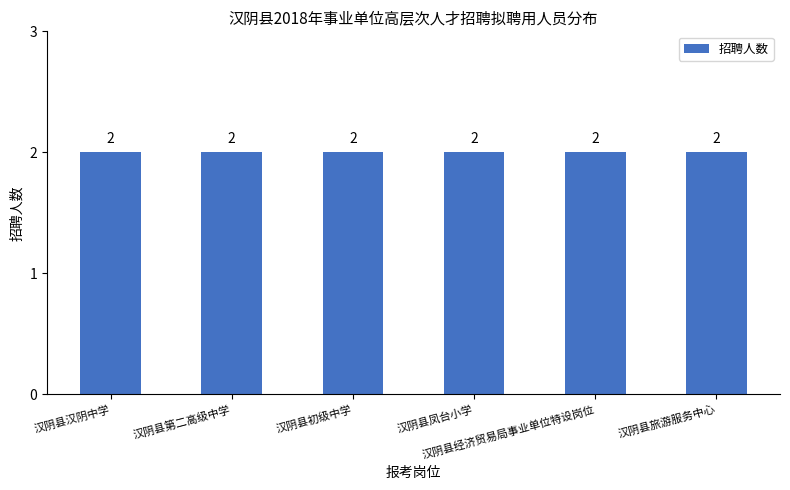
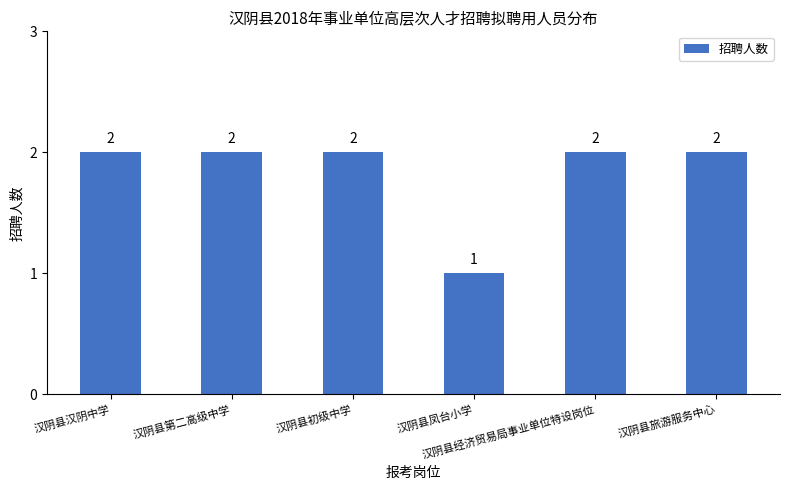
  {
    "汉阴县汉阴中学": 2,
    "汉阴县第二高级中学": 2,
    "汉阴县初级中学": 2,
-   "汉阴县凤台小学": 2,
+   "汉阴县凤台小学": 1,
    "汉阴县经济贸易局事业单位特设岗位": 2,
    "汉阴县旅游服务中心": 2
  }
